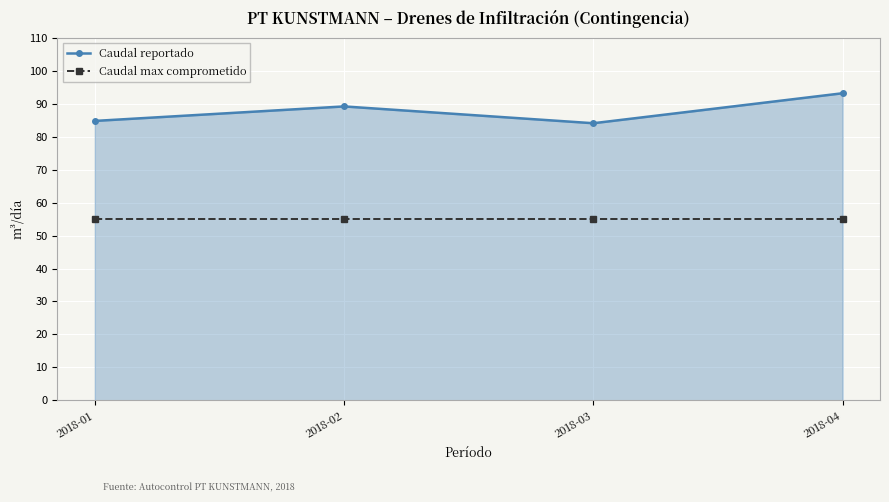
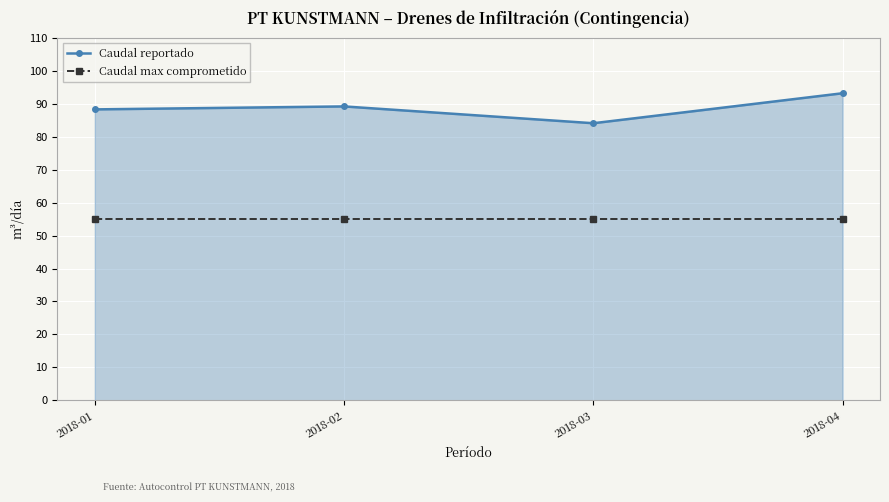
  {
    "Caudal reportado": {
-     "2018-01": 85,
+     "2018-01": 88,
      "2018-02": 89,
      "2018-03": 84,
      "2018-04": 93
    },
    "Caudal max comprometido": {
      "2018-01": 55,
      "2018-02": 55,
      "2018-03": 55,
      "2018-04": 55
    }
  }
